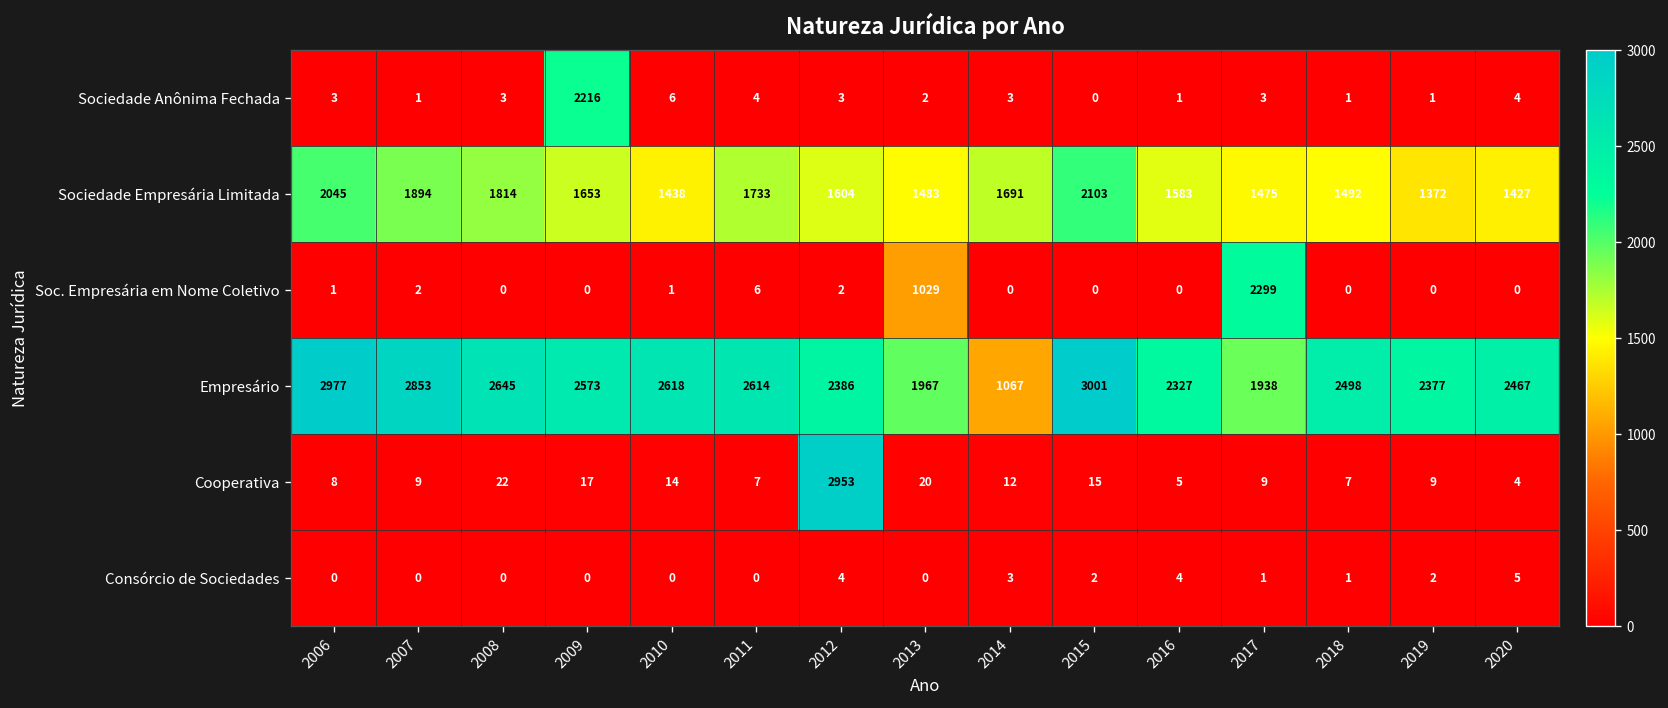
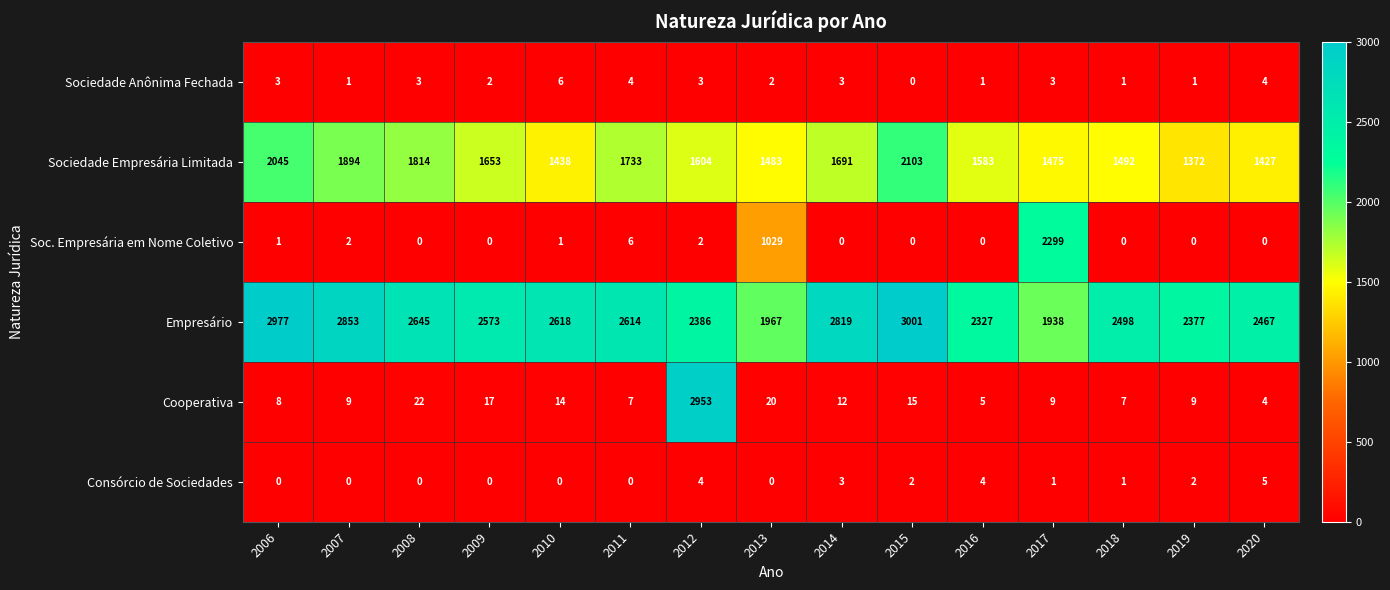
  {
    "Sociedade Anônima Fechada": {
      "2006": 3,
      "2007": 1,
      "2008": 3,
-     "2009": 2216,
+     "2009": 2,
      "2010": 6,
      "2011": 4,
      "2012": 3,
      "2013": 2,
      "2014": 3,
      "2015": 0,
      "2016": 1,
      "2017": 3,
      "2018": 1,
      "2019": 1,
      "2020": 4
    },
    "Sociedade Empresária Limitada": {
      "2006": 2045,
      "2007": 1894,
      "2008": 1814,
      "2009": 1653,
      "2010": 1438,
      "2011": 1733,
      "2012": 1604,
      "2013": 1483,
      "2014": 1691,
      "2015": 2103,
      "2016": 1583,
      "2017": 1475,
      "2018": 1492,
      "2019": 1372,
      "2020": 1427
    },
    "Soc. Empresária em Nome Coletivo": {
      "2006": 1,
      "2007": 2,
      "2008": 0,
      "2009": 0,
      "2010": 1,
      "2011": 6,
      "2012": 2,
      "2013": 1029,
      "2014": 0,
      "2015": 0,
      "2016": 0,
      "2017": 2299,
      "2018": 0,
      "2019": 0,
      "2020": 0
    },
    "Empresário": {
      "2006": 2977,
      "2007": 2853,
      "2008": 2645,
      "2009": 2573,
      "2010": 2618,
      "2011": 2614,
      "2012": 2386,
      "2013": 1967,
-     "2014": 1067,
+     "2014": 2819,
      "2015": 3001,
      "2016": 2327,
      "2017": 1938,
      "2018": 2498,
      "2019": 2377,
      "2020": 2467
    },
    "Cooperativa": {
      "2006": 8,
      "2007": 9,
      "2008": 22,
      "2009": 17,
      "2010": 14,
      "2011": 7,
      "2012": 2953,
      "2013": 20,
      "2014": 12,
      "2015": 15,
      "2016": 5,
      "2017": 9,
      "2018": 7,
      "2019": 9,
      "2020": 4
    },
    "Consórcio de Sociedades": {
      "2006": 0,
      "2007": 0,
      "2008": 0,
      "2009": 0,
      "2010": 0,
      "2011": 0,
      "2012": 4,
      "2013": 0,
      "2014": 3,
      "2015": 2,
      "2016": 4,
      "2017": 1,
      "2018": 1,
      "2019": 2,
      "2020": 5
    }
  }
